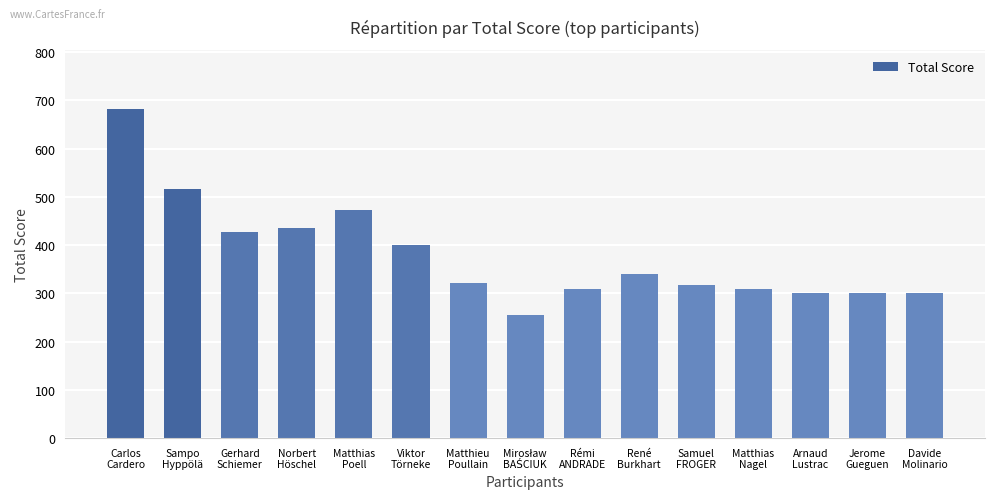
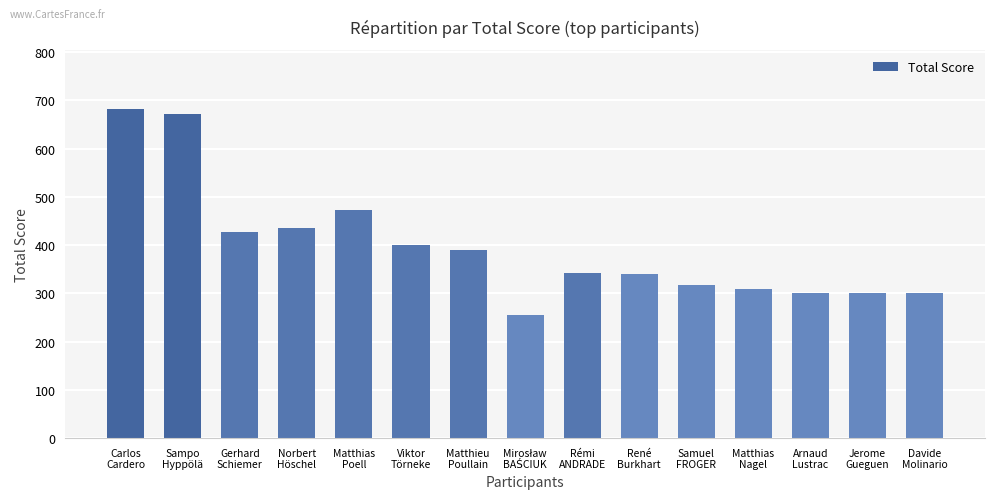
  {
    "Carlos Cardero": 680,
-   "Sampo Hyppölä": 520,
+   "Sampo Hyppölä": 670,
    "Gerhard Schiemer": 430,
    "Norbert Höschel": 440,
    "Matthias Poell": 470,
    "Viktor Törneke": 400,
-   "Matthieu Poullain": 320,
+   "Matthieu Poullain": 390,
    "Mirosław BAŚCIUK": 260,
-   "Rémi ANDRADE": 310,
+   "Rémi ANDRADE": 340,
    "René Burkhart": 340,
    "Samuel FROGER": 320,
    "Matthias Nagel": 310,
    "Arnaud Lustrac": 300,
    "Jerome Gueguen": 300,
    "Davide Molinario": 300
  }
